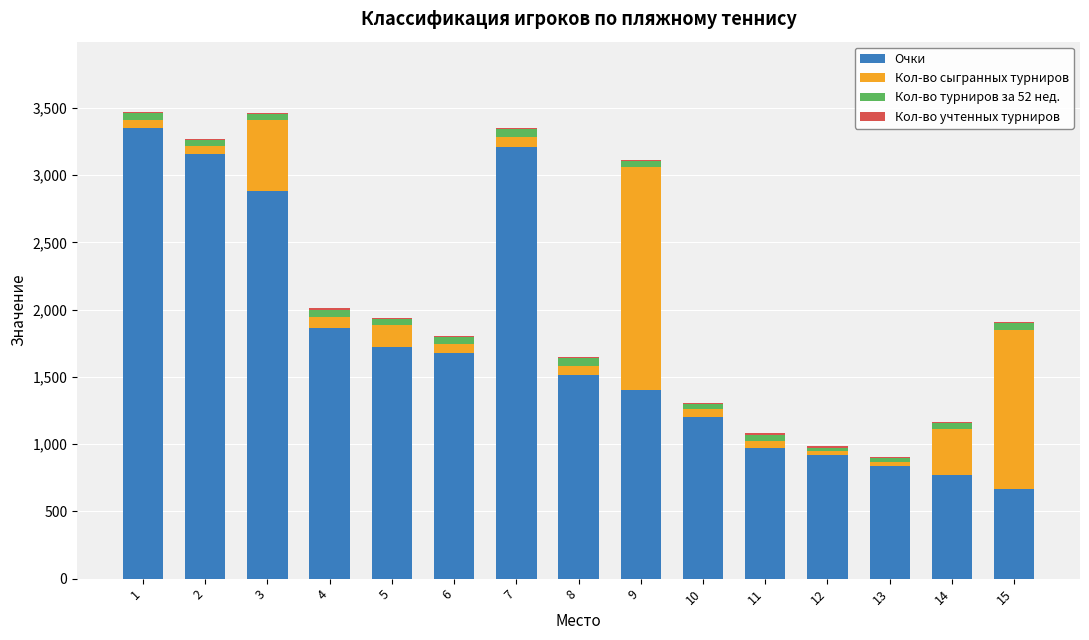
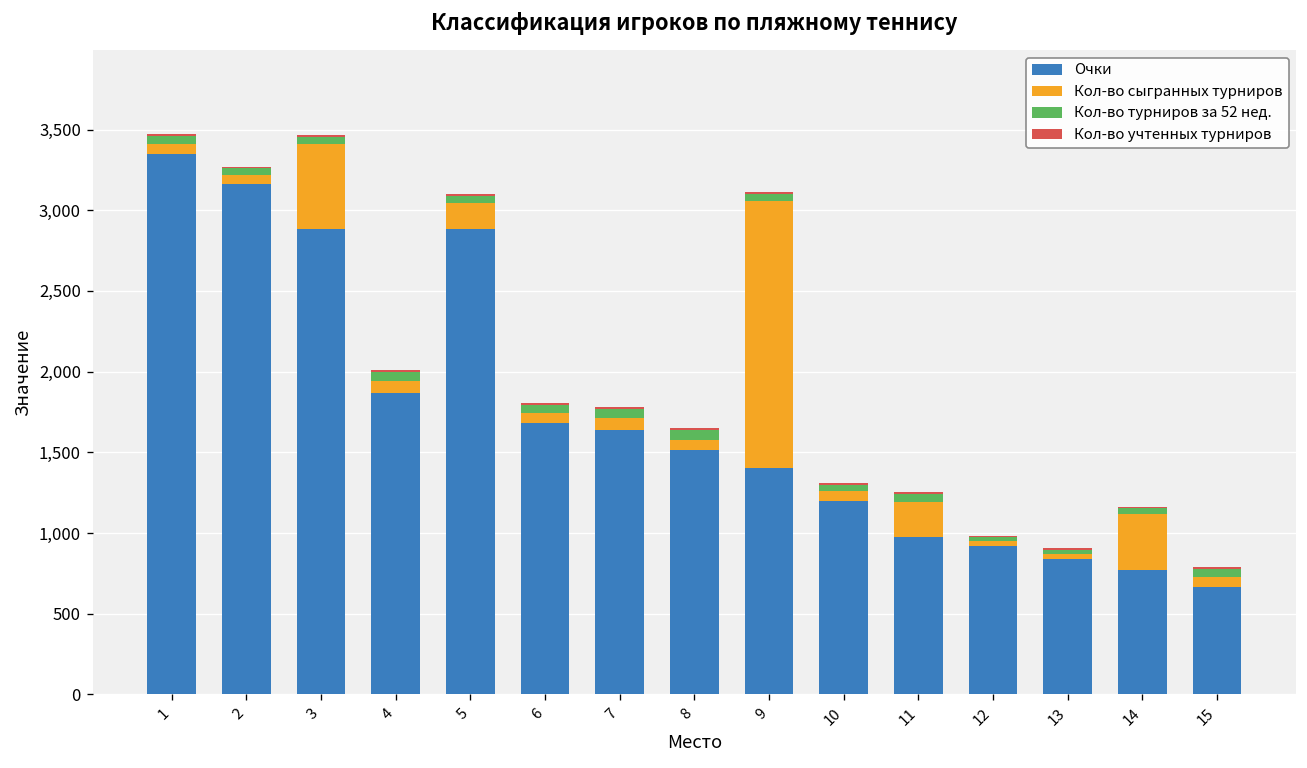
  {
    "Очки": {
      "1": "3,350",
      "2": "3,160",
      "3": "2,880",
      "4": "1,870",
-     "5": "1,720",
+     "5": "2,880",
      "6": "1,680",
-     "7": "3,210",
+     "7": "1,640",
      "8": "1,510",
      "9": "1,400",
      "10": "1,200",
      "11": "970",
      "12": "920",
      "13": "840",
      "14": "770",
      "15": "670"
    },
    "Кол-во сыгранных турниров": {
      "1": "60",
      "2": "60",
      "3": "530",
      "4": "80",
      "5": "160",
      "6": "70",
      "7": "80",
      "8": "70",
      "9": "1,660",
      "10": "60",
-     "11": "50",
+     "11": "220",
      "12": "30",
      "13": "30",
      "14": "340",
-     "15": "1,190"
+     "15": "60"
    },
    "Кол-во турниров за 52 нед.": {
      "1": "50",
      "2": "40",
      "3": "40",
      "4": "60",
      "5": "40",
      "6": "50",
      "7": "60",
      "8": "60",
      "9": "40",
      "10": "40",
      "11": "50",
      "12": "20",
      "13": "30",
      "14": "40",
      "15": "50"
    }
  }
